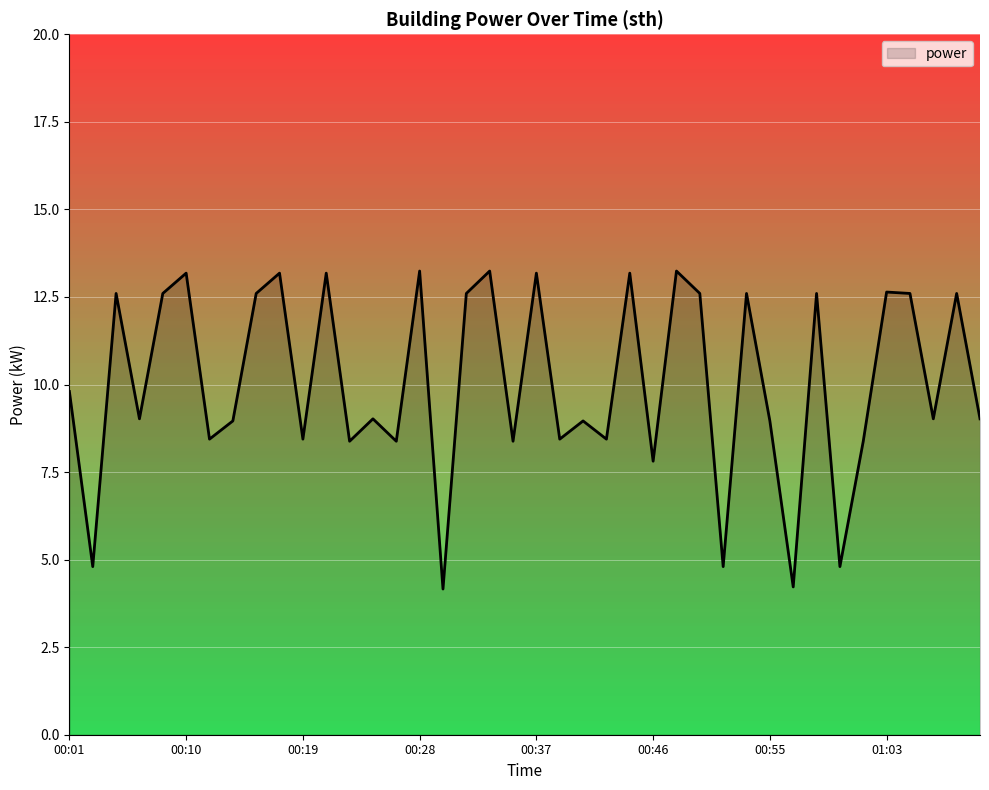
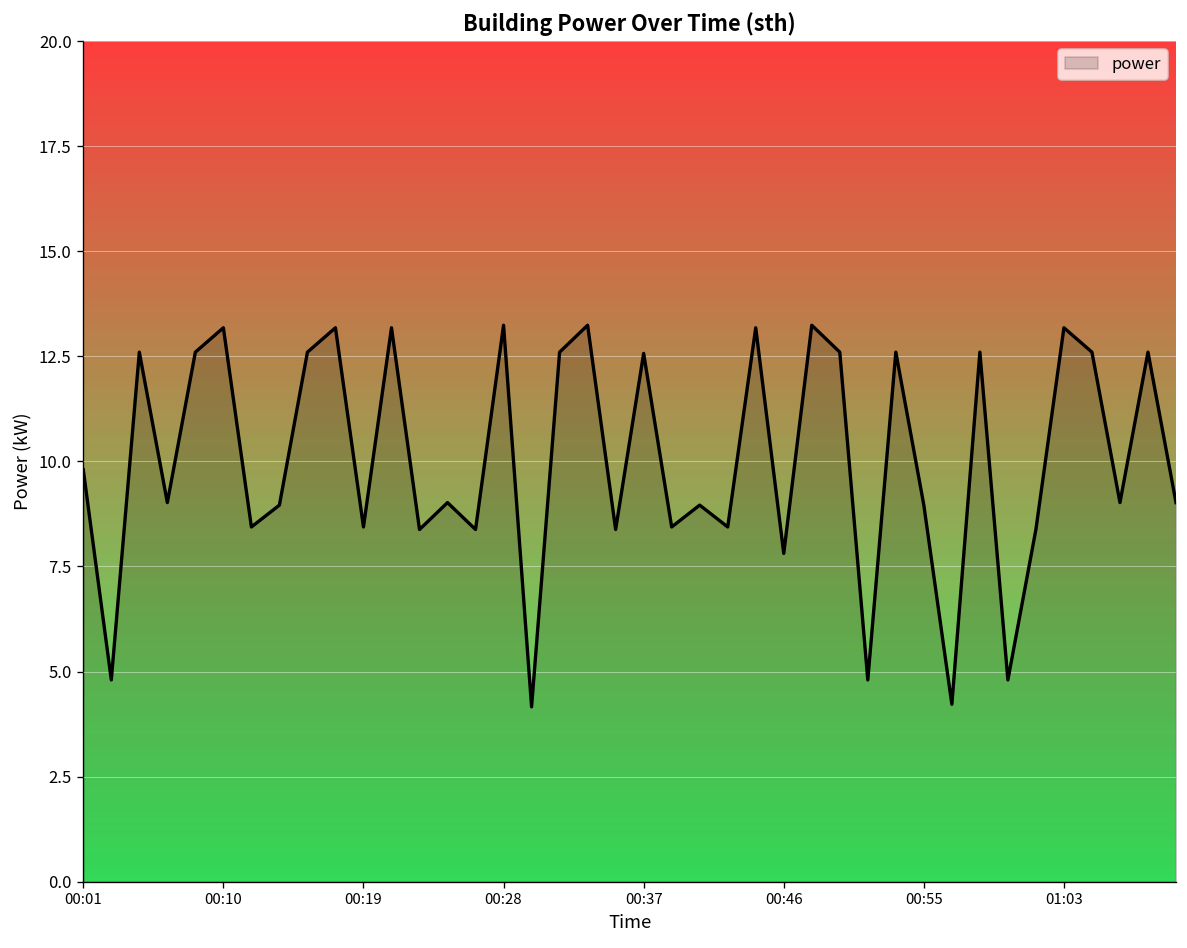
  {
    "00:01": 9.8,
    "00:10": 13.2,
    "00:19": 8.4,
    "00:28": 13.2,
-   "00:37": 13.2,
+   "00:37": 12.6,
    "00:46": 7.8,
    "00:55": 9.0,
-   "01:03": 12.6
+   "01:03": 13.2
  }
